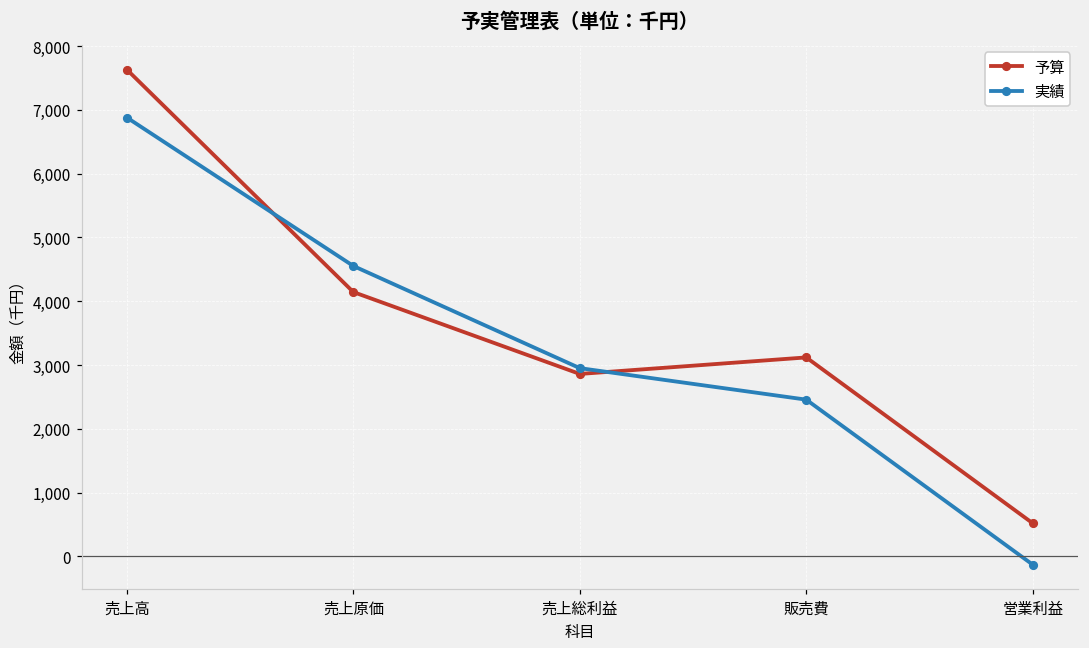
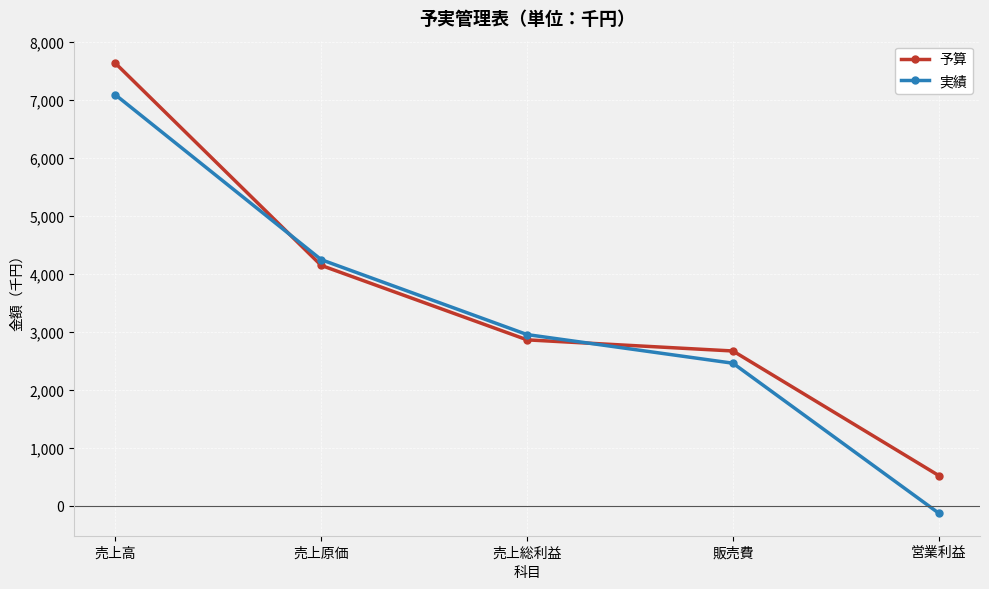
  {
    "予算": {
      "売上高": "7,600",
      "売上原価": "4,100",
      "売上総利益": "2,900",
-     "販売費": "3,100",
+     "販売費": "2,700",
      "営業利益": "500"
    },
    "実績": {
-     "売上高": "6,900",
-     "売上原価": "4,600",
+     "売上高": "7,100",
+     "売上原価": "4,200",
      "売上総利益": "3,000",
      "販売費": "2,500",
      "営業利益": "-100"
    }
  }
